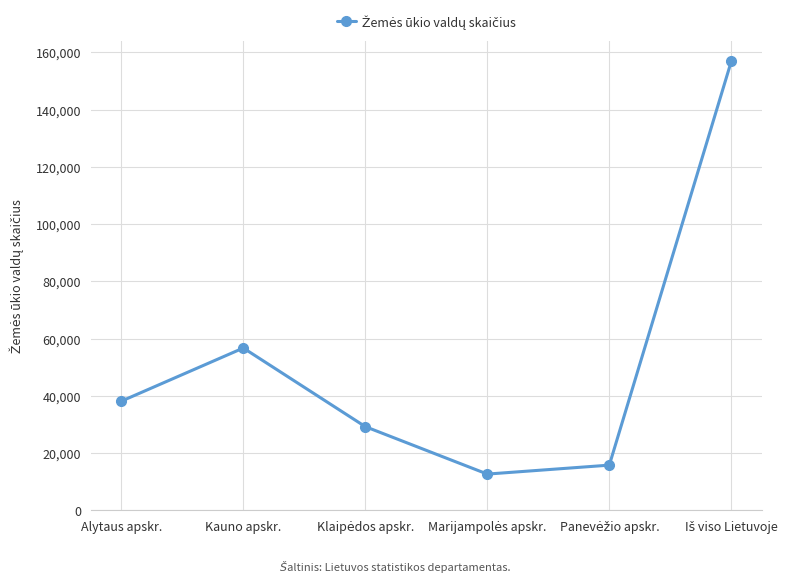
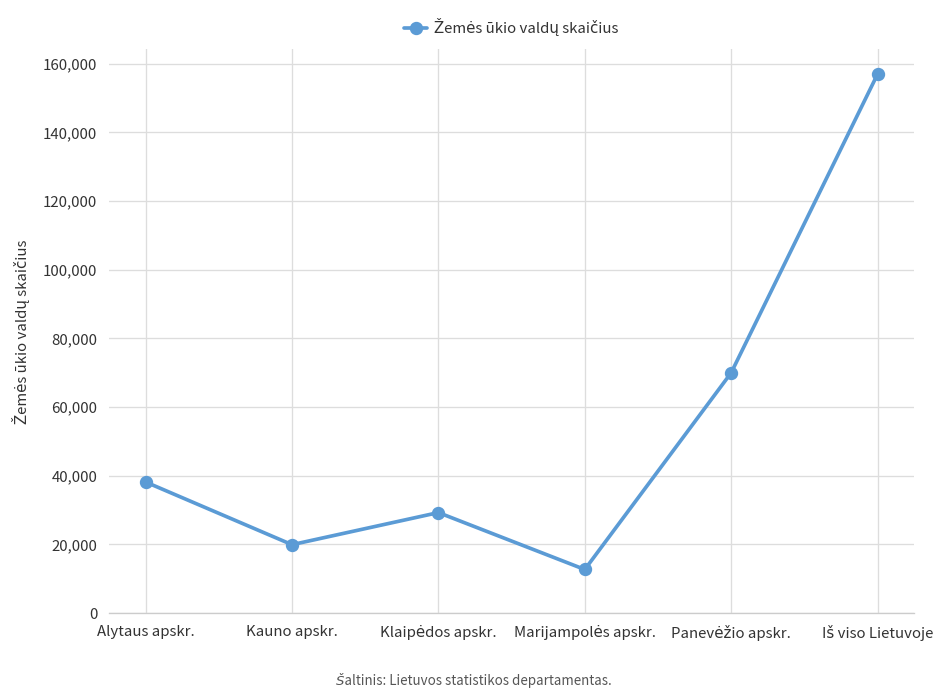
  {
    "Alytaus apskr.": "38,000",
-   "Kauno apskr.": "57,000",
+   "Kauno apskr.": "20,000",
    "Klaipėdos apskr.": "29,000",
    "Marijampolės apskr.": "13,000",
-   "Panevėžio apskr.": "16,000",
+   "Panevėžio apskr.": "70,000",
    "Iš viso Lietuvoje": "157,000"
  }
